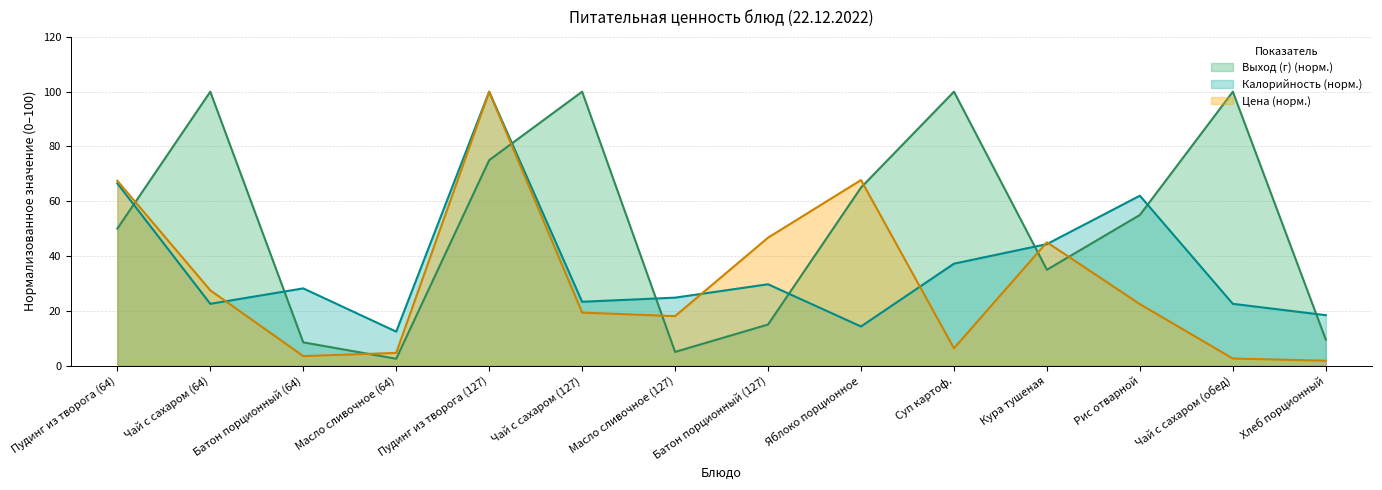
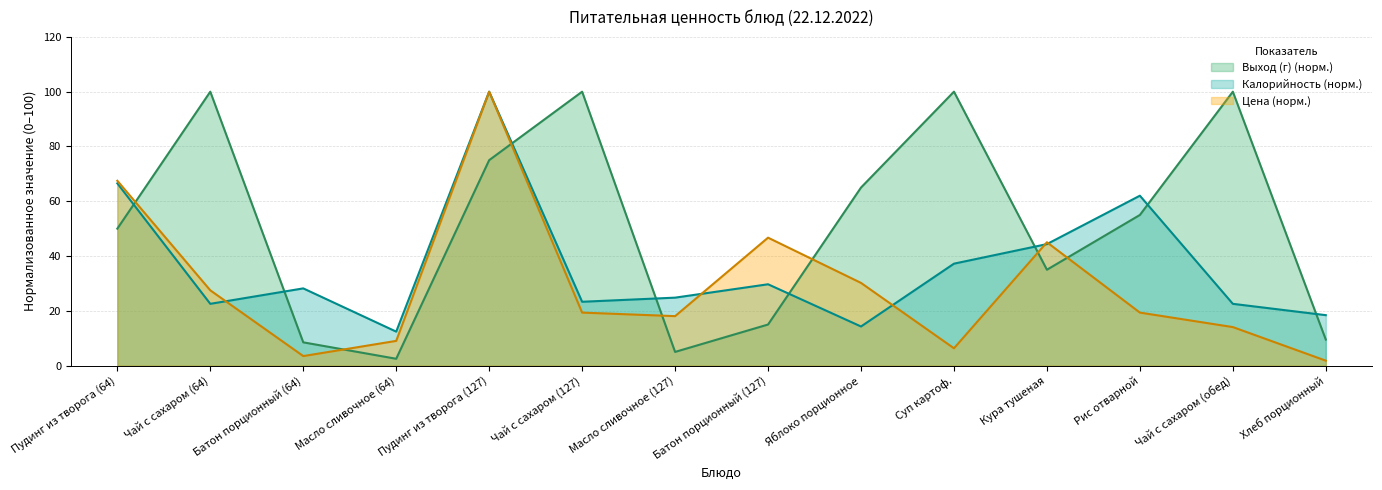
  {
    "Цена (норм.)": {
      "Чай с сахаром (64)": 27,
      "Батон порционный (64)": 3,
-     "Масло сливочное (64)": 5,
+     "Масло сливочное (64)": 9,
      "Чай с сахаром (127)": 19,
      "Масло сливочное (127)": 18,
      "Батон порционный (127)": 47,
-     "Яблоко порционное": 68,
+     "Яблоко порционное": 30,
      "Суп картоф.": 6,
-     "Рис отварной": 22,
-     "Чай с сахаром (обед)": 3,
+     "Рис отварной": 19,
+     "Чай с сахаром (обед)": 14,
      "Хлеб порционный": 2
    }
  }
